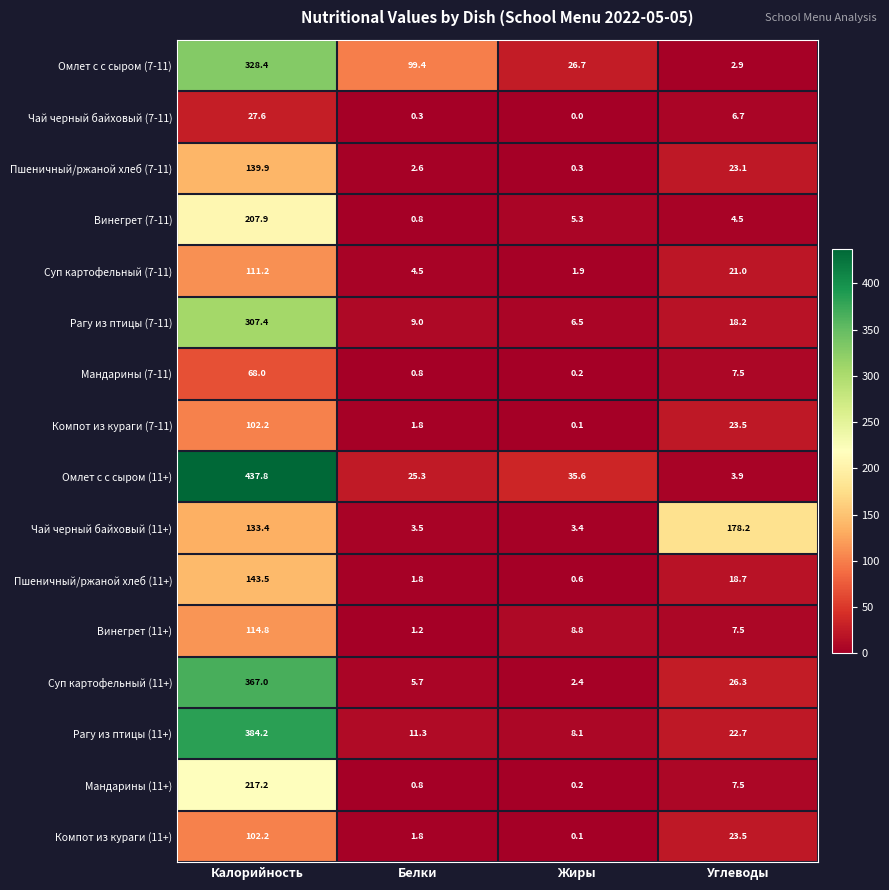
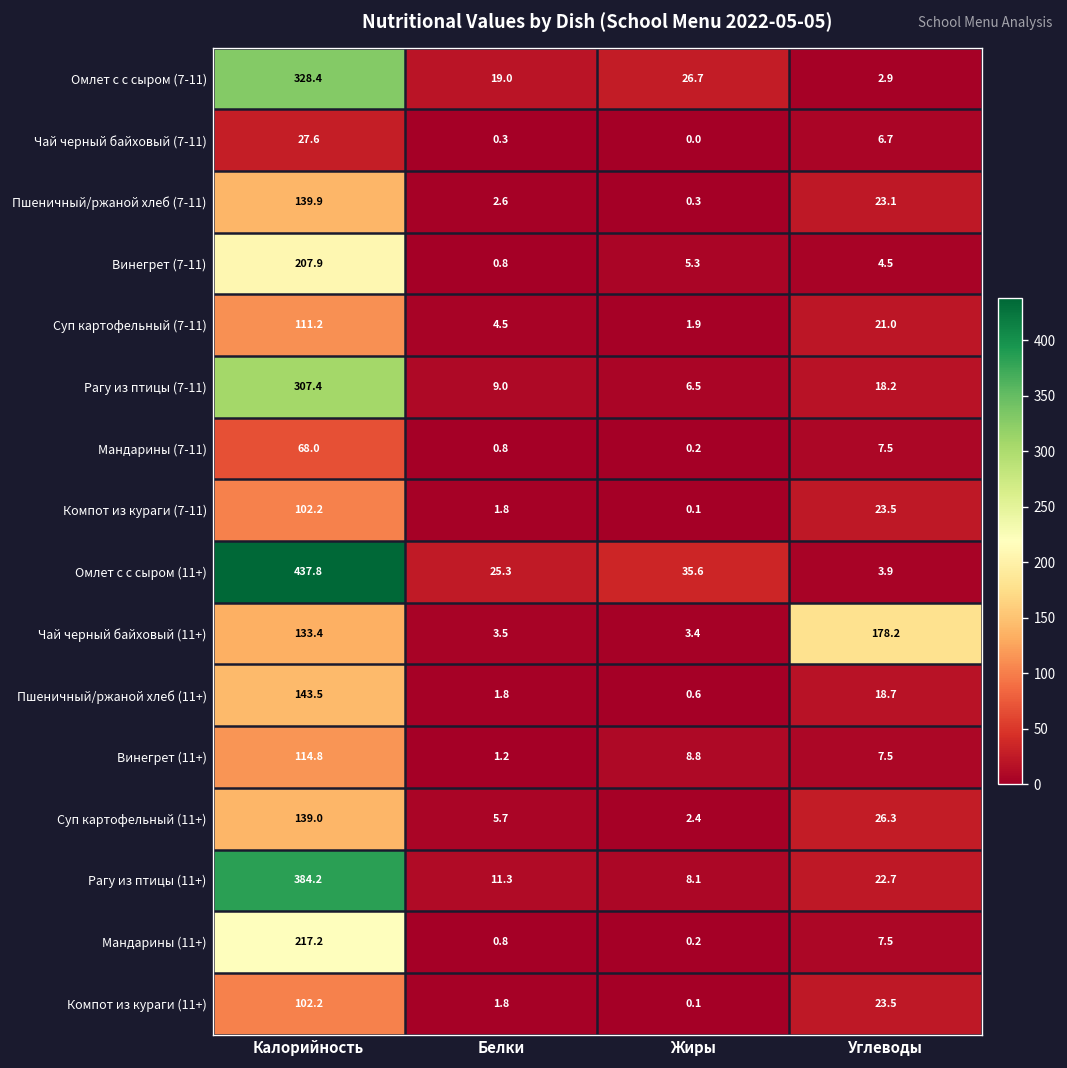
  {
    "Омлет с с сыром (7-11)": {
      "Калорийность": 328.4,
-     "Белки": 99.4,
+     "Белки": 19.0,
      "Жиры": 26.7,
      "Углеводы": 2.9
    },
    "Чай черный байховый (7-11)": {
      "Калорийность": 27.6,
      "Белки": 0.3,
      "Жиры": 0.0,
      "Углеводы": 6.7
    },
    "Пшеничный/ржаной хлеб (7-11)": {
      "Калорийность": 139.9,
      "Белки": 2.6,
      "Жиры": 0.3,
      "Углеводы": 23.1
    },
    "Винегрет (7-11)": {
      "Калорийность": 207.9,
      "Белки": 0.8,
      "Жиры": 5.3,
      "Углеводы": 4.5
    },
    "Суп картофельный (7-11)": {
      "Калорийность": 111.2,
      "Белки": 4.5,
      "Жиры": 1.9,
      "Углеводы": 21.0
    },
    "Рагу из птицы (7-11)": {
      "Калорийность": 307.4,
      "Белки": 9.0,
      "Жиры": 6.5,
      "Углеводы": 18.2
    },
    "Мандарины (7-11)": {
      "Калорийность": 68.0,
      "Белки": 0.8,
      "Жиры": 0.2,
      "Углеводы": 7.5
    },
    "Компот из кураги (7-11)": {
      "Калорийность": 102.2,
      "Белки": 1.8,
      "Жиры": 0.1,
      "Углеводы": 23.5
    },
    "Омлет с с сыром (11+)": {
      "Калорийность": 437.8,
      "Белки": 25.3,
      "Жиры": 35.6,
      "Углеводы": 3.9
    },
    "Чай черный байховый (11+)": {
      "Калорийность": 133.4,
      "Белки": 3.5,
      "Жиры": 3.4,
      "Углеводы": 178.2
    },
    "Пшеничный/ржаной хлеб (11+)": {
      "Калорийность": 143.5,
      "Белки": 1.8,
      "Жиры": 0.6,
      "Углеводы": 18.7
    },
    "Винегрет (11+)": {
      "Калорийность": 114.8,
      "Белки": 1.2,
      "Жиры": 8.8,
      "Углеводы": 7.5
    },
    "Суп картофельный (11+)": {
-     "Калорийность": 367.0,
+     "Калорийность": 139.0,
      "Белки": 5.7,
      "Жиры": 2.4,
      "Углеводы": 26.3
    },
    "Рагу из птицы (11+)": {
      "Калорийность": 384.2,
      "Белки": 11.3,
      "Жиры": 8.1,
      "Углеводы": 22.7
    },
    "Мандарины (11+)": {
      "Калорийность": 217.2,
      "Белки": 0.8,
      "Жиры": 0.2,
      "Углеводы": 7.5
    },
    "Компот из кураги (11+)": {
      "Калорийность": 102.2,
      "Белки": 1.8,
      "Жиры": 0.1,
      "Углеводы": 23.5
    }
  }
